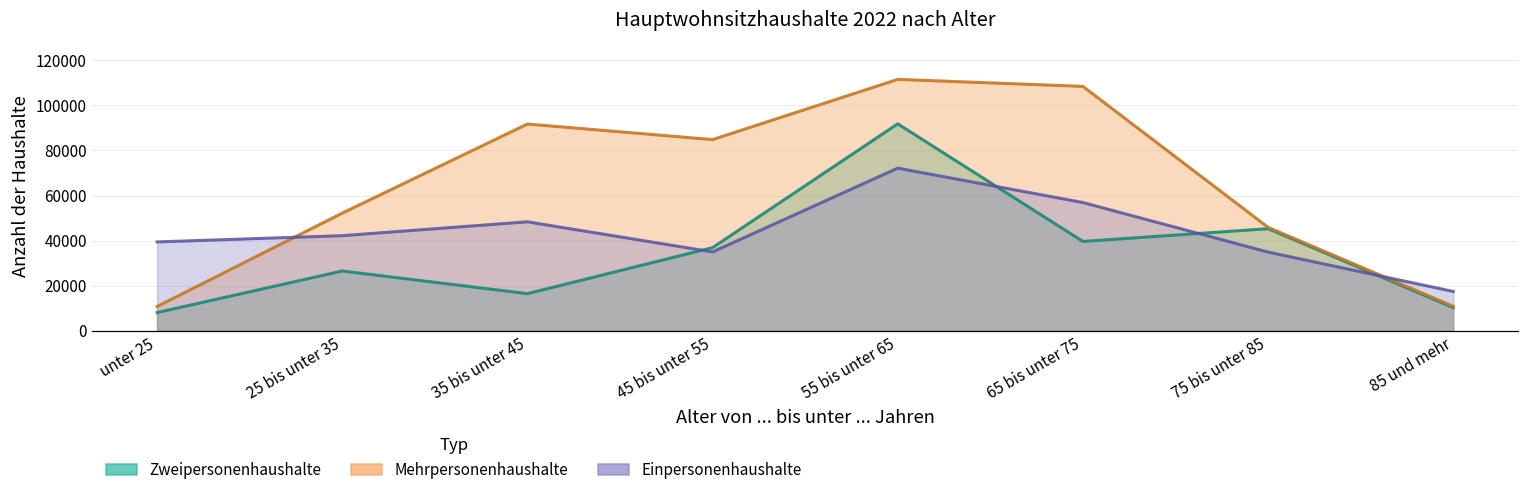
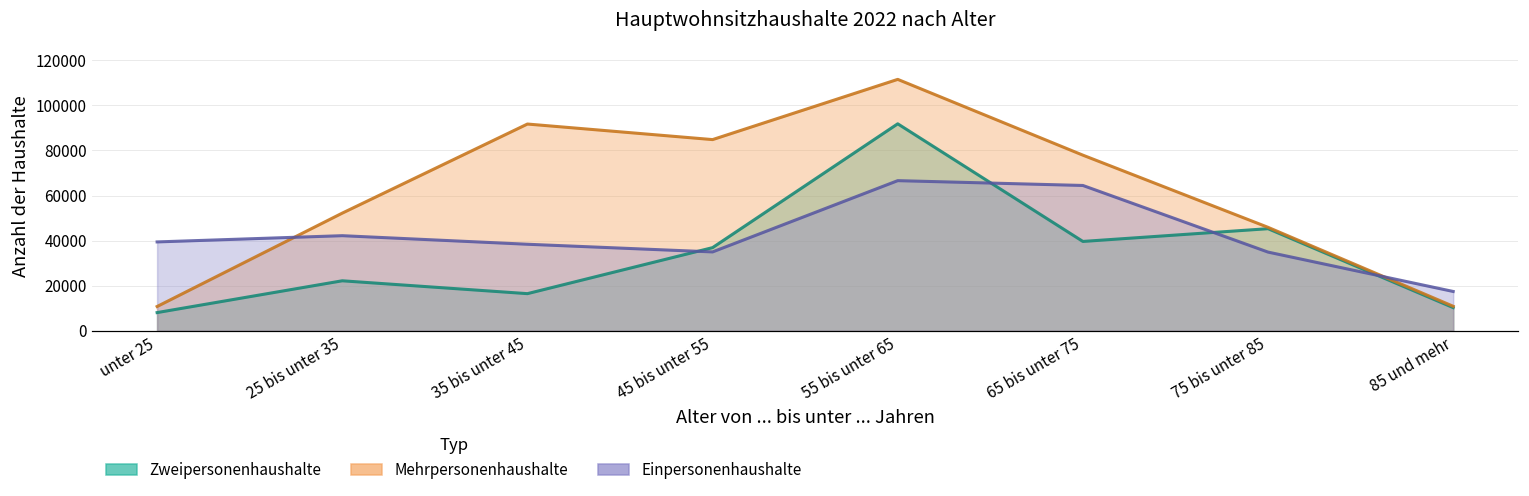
  {
    "Zweipersonenhaushalte": {
      "unter 25": 8000,
-     "25 bis unter 35": 27000,
+     "25 bis unter 35": 22000,
      "35 bis unter 45": 16000,
      "45 bis unter 55": 37000,
      "55 bis unter 65": 92000,
      "65 bis unter 75": 40000
    },
    "Mehrpersonenhaushalte": {
      "unter 25": 11000,
      "25 bis unter 35": 52000,
      "35 bis unter 45": 92000,
      "45 bis unter 55": 85000,
      "55 bis unter 65": 112000,
-     "65 bis unter 75": 108000
+     "65 bis unter 75": 78000
    },
    "Einpersonenhaushalte": {
      "unter 25": 39000,
      "25 bis unter 35": 42000,
-     "35 bis unter 45": 48000,
+     "35 bis unter 45": 38000,
      "45 bis unter 55": 35000,
-     "55 bis unter 65": 72000,
-     "65 bis unter 75": 57000,
+     "55 bis unter 65": 67000,
+     "65 bis unter 75": 64000,
      "75 bis unter 85": 35000,
      "85 und mehr": 17000
    }
  }
